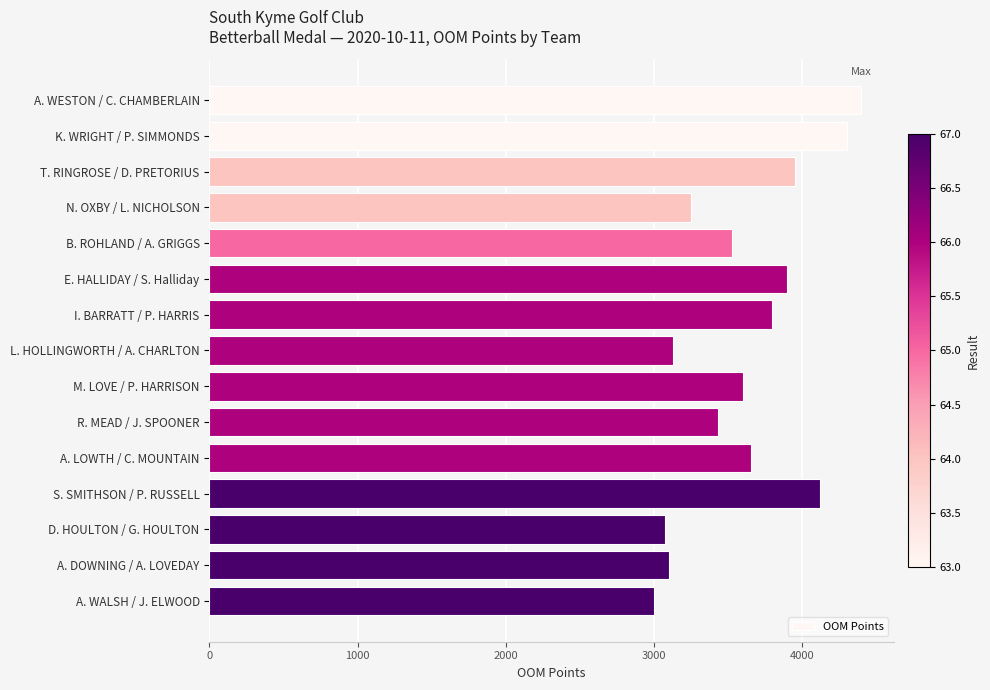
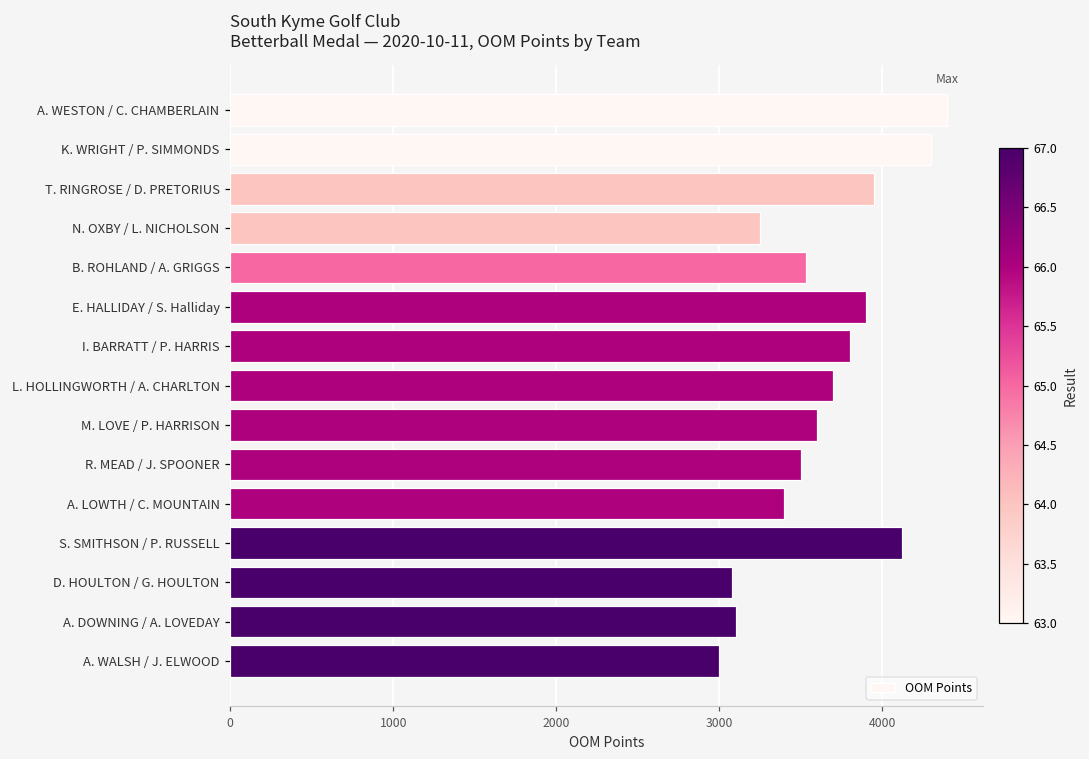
  {
    "A. WESTON / C. CHAMBERLAIN": 4400,
    "K. WRIGHT / P. SIMMONDS": 4300,
    "T. RINGROSE / D. PRETORIUS": 3950,
    "N. OXBY / L. NICHOLSON": 3250,
    "B. ROHLAND / A. GRIGGS": 3530,
    "E. HALLIDAY / S. Halliday": 3900,
    "I. BARRATT / P. HARRIS": 3800,
-   "L. HOLLINGWORTH / A. CHARLTON": 3130,
+   "L. HOLLINGWORTH / A. CHARLTON": 3700,
    "M. LOVE / P. HARRISON": 3600,
-   "R. MEAD / J. SPOONER": 3430,
-   "A. LOWTH / C. MOUNTAIN": 3650,
+   "R. MEAD / J. SPOONER": 3500,
+   "A. LOWTH / C. MOUNTAIN": 3400,
    "S. SMITHSON / P. RUSSELL": 4120,
    "D. HOULTON / G. HOULTON": 3080,
    "A. DOWNING / A. LOVEDAY": 3100,
    "A. WALSH / J. ELWOOD": 3000
  }
